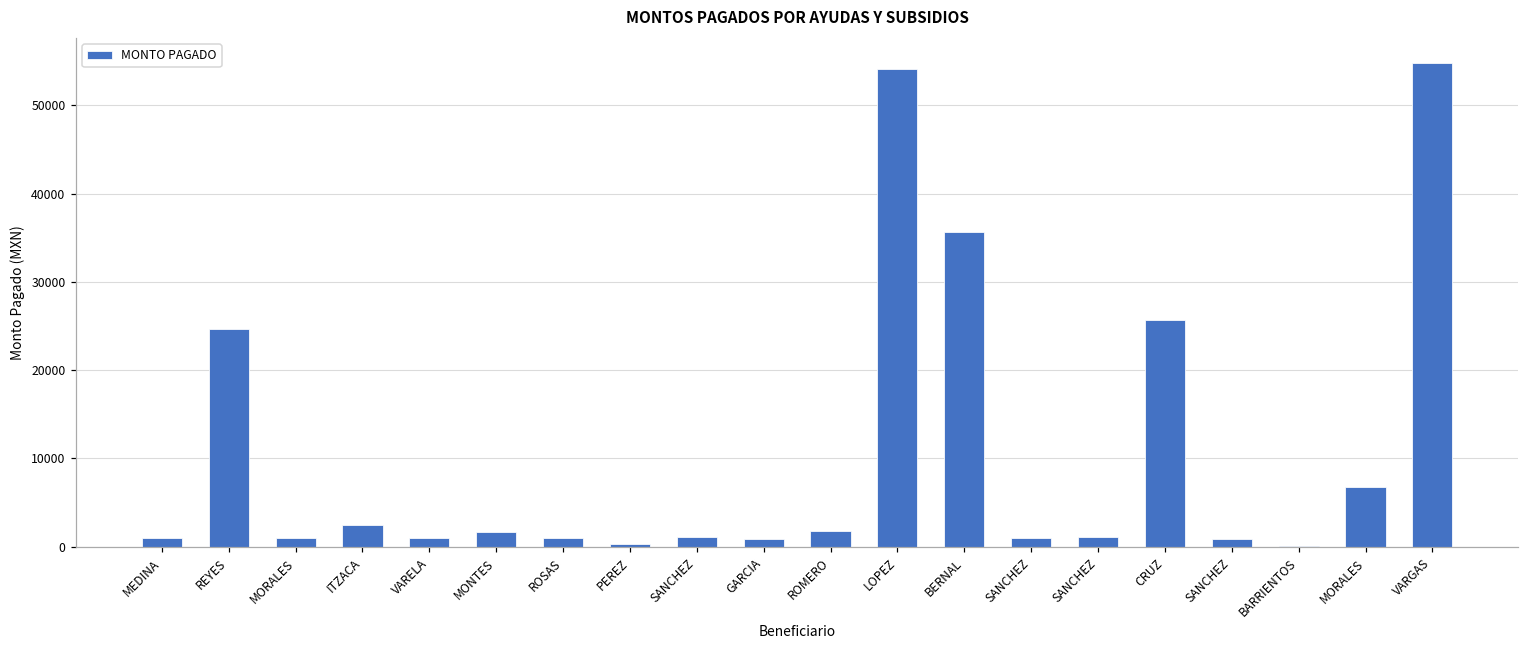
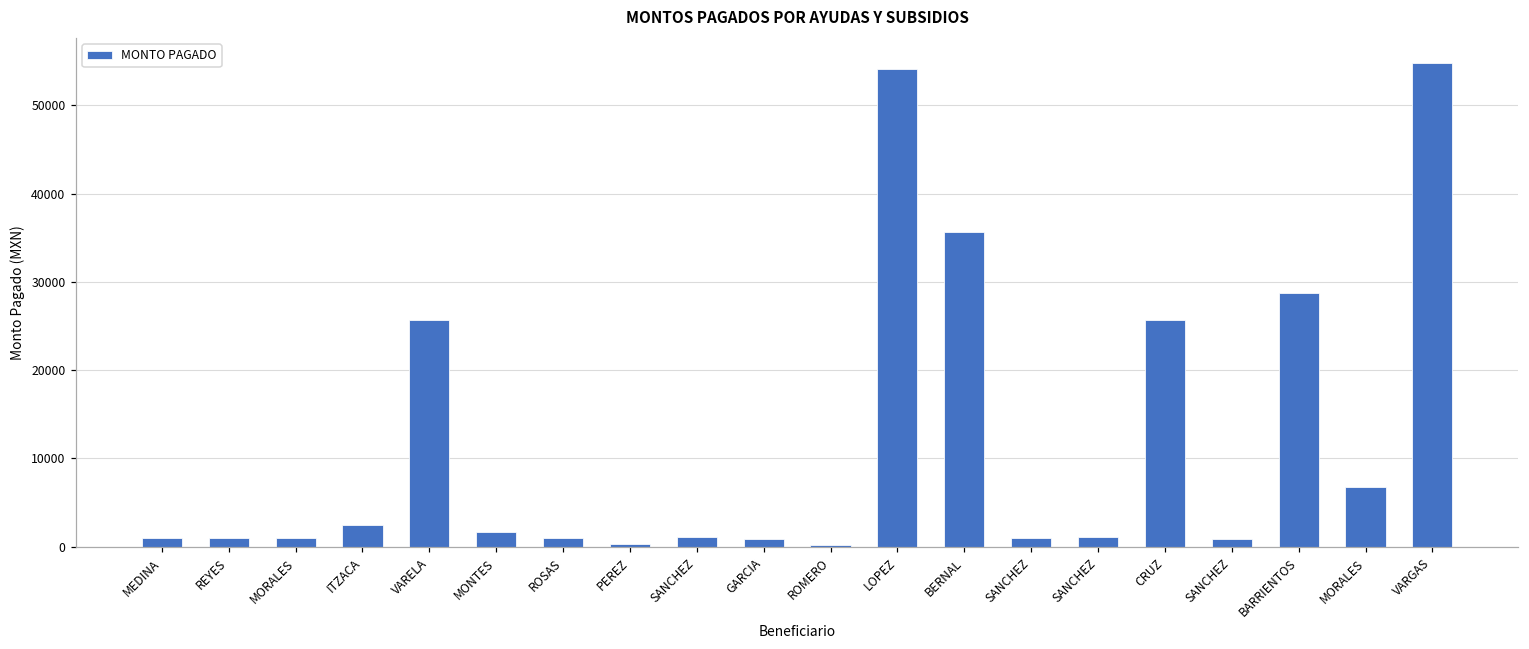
  {
    "MEDINA": 1000,
-   "REYES": 25000,
+   "REYES": 1000,
    "ITZACA": 2000,
-   "VARELA": 1000,
+   "VARELA": 26000,
    "MONTES": 2000,
    "ROSAS": 1000,
    "PEREZ": 0,
    "GARCIA": 1000,
-   "ROMERO": 2000,
+   "ROMERO": 0,
    "LOPEZ": 54000,
    "BERNAL": 36000,
    "CRUZ": 26000,
-   "BARRIENTOS": 0,
+   "BARRIENTOS": 29000,
    "VARGAS": 55000
  }
